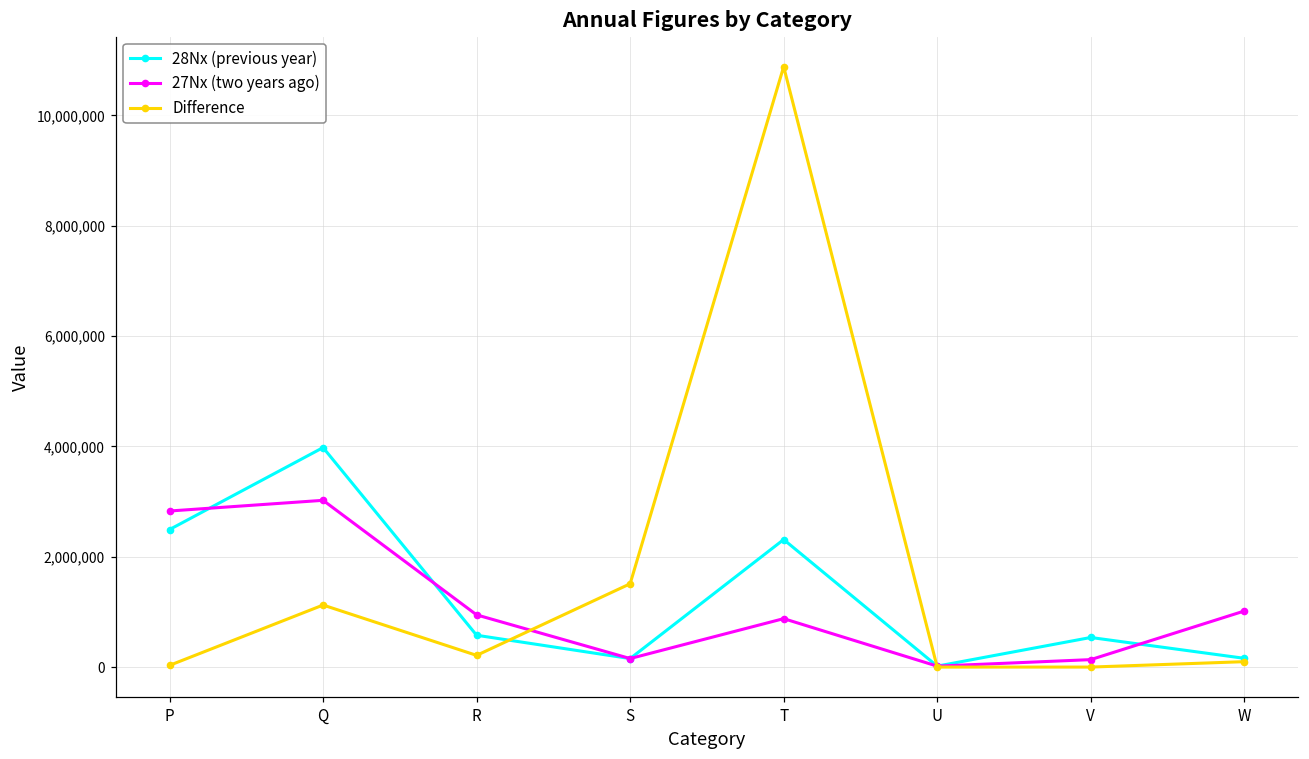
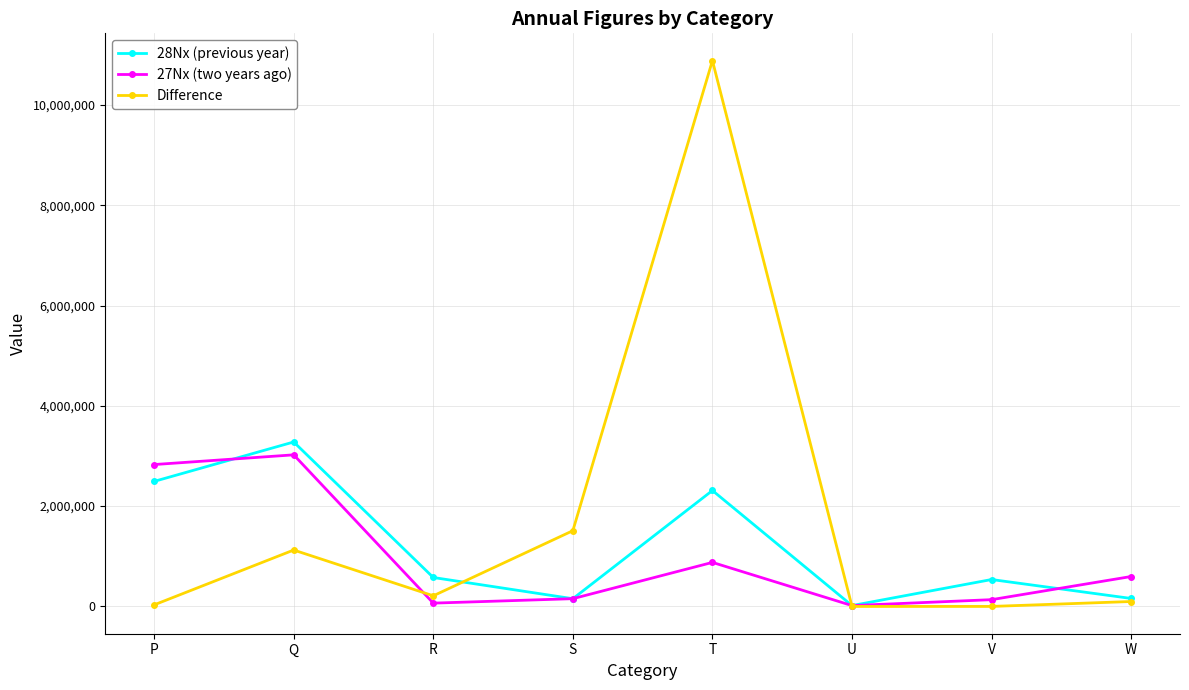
  {
    "28Nx (previous year)": {
      "P": "2,500,000",
-     "Q": "4,000,000",
+     "Q": "3,300,000",
      "R": "600,000",
      "T": "2,300,000",
      "V": "500,000",
      "W": "200,000"
    },
    "27Nx (two years ago)": {
      "P": "2,800,000",
      "Q": "3,000,000",
-     "R": "900,000",
+     "R": "100,000",
      "T": "900,000",
      "V": "100,000",
-     "W": "1,000,000"
+     "W": "600,000"
    },
    "Difference": {
      "P": "0",
      "Q": "1,100,000",
      "R": "200,000",
      "S": "1,500,000",
      "T": "10,900,000",
      "V": "0",
      "W": "100,000"
    }
  }
